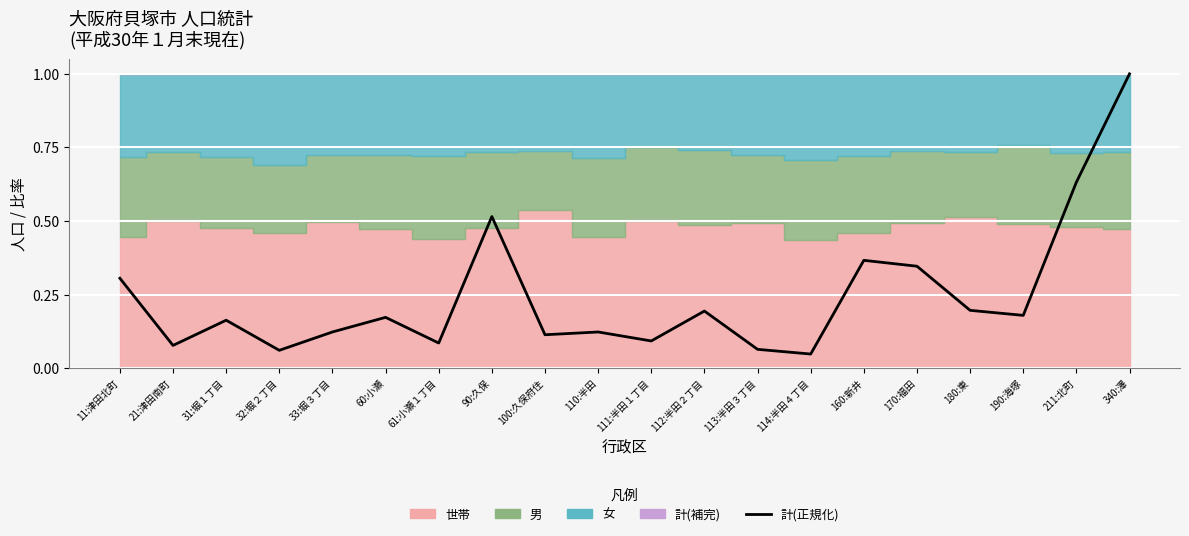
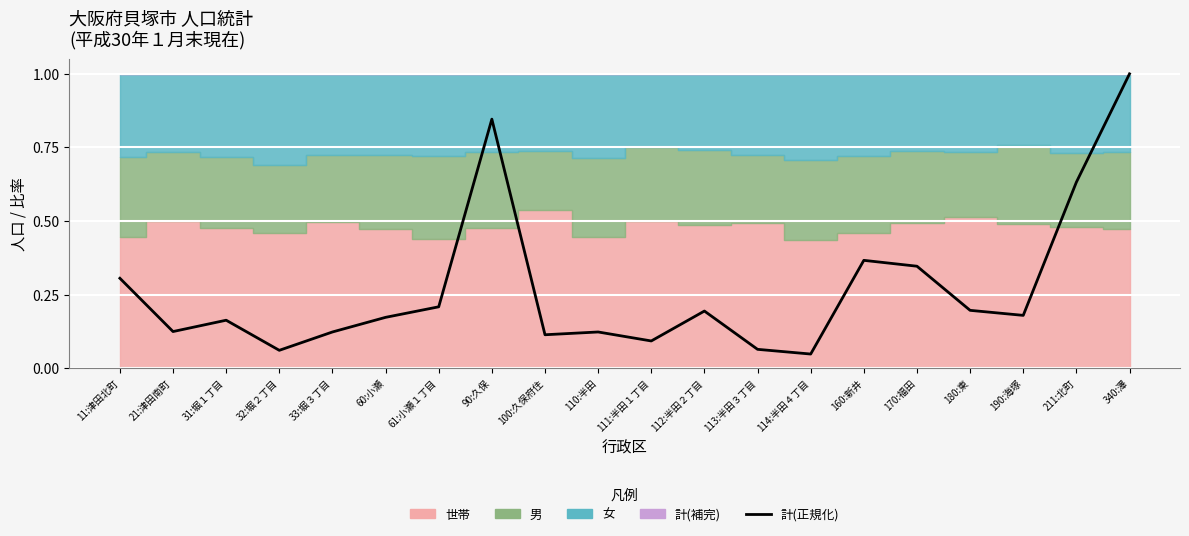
  {
    "計(正規化)": {
      "11:津田北町": 0.31,
-     "21:津田南町": 0.08,
+     "21:津田南町": 0.12,
      "31:堀１丁目": 0.16,
      "32:堀２丁目": 0.06,
      "33:堀３丁目": 0.12,
      "60:小瀬": 0.17,
-     "61:小瀬１丁目": 0.09,
-     "90:久保": 0.52,
+     "61:小瀬１丁目": 0.21,
+     "90:久保": 0.85,
      "100:久保府住": 0.11,
      "110:半田": 0.12,
      "111:半田１丁目": 0.09,
      "112:半田２丁目": 0.19,
      "113:半田３丁目": 0.06,
      "114:半田４丁目": 0.05,
      "160:新井": 0.37,
      "170:福田": 0.35,
      "180:東": 0.20,
      "190:海塚": 0.18,
      "211:北町": 0.63
    }
  }
